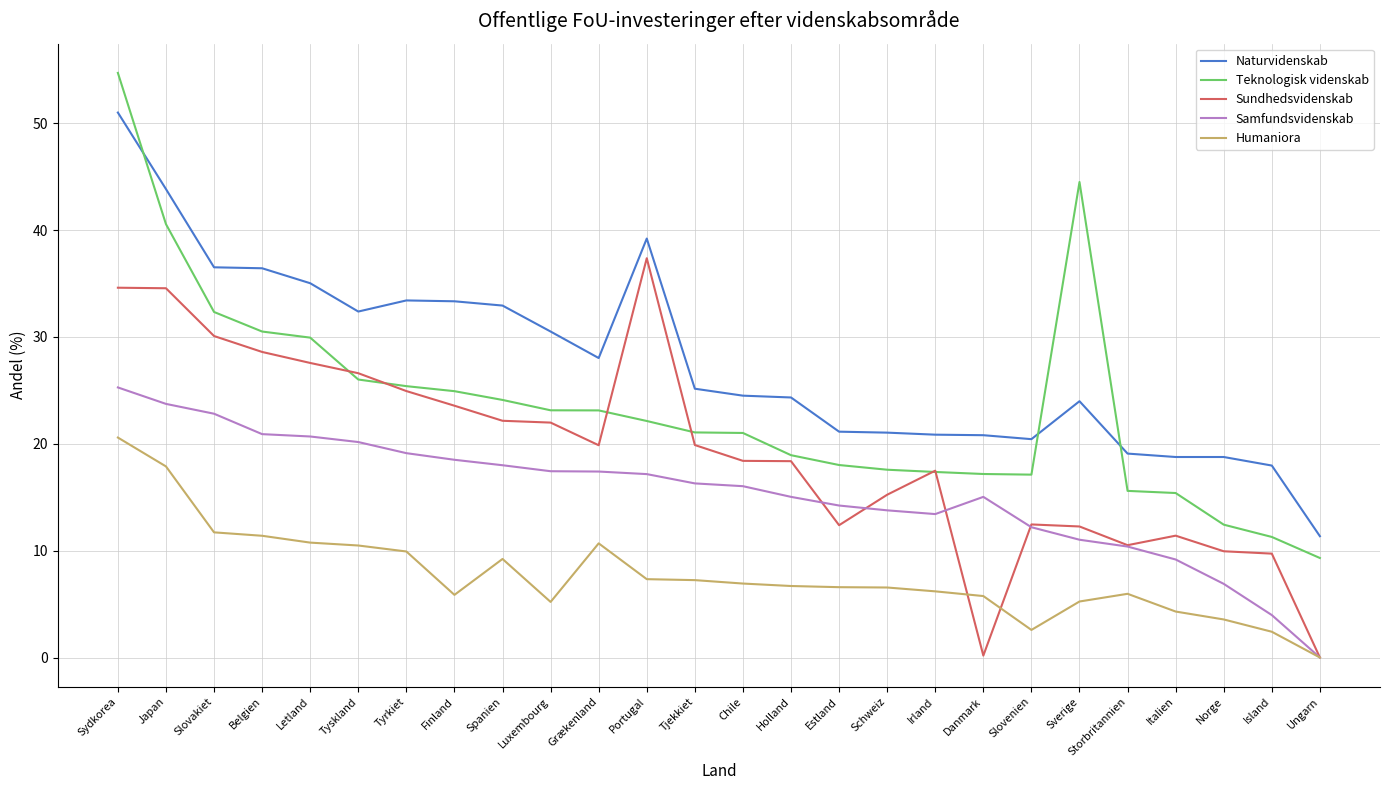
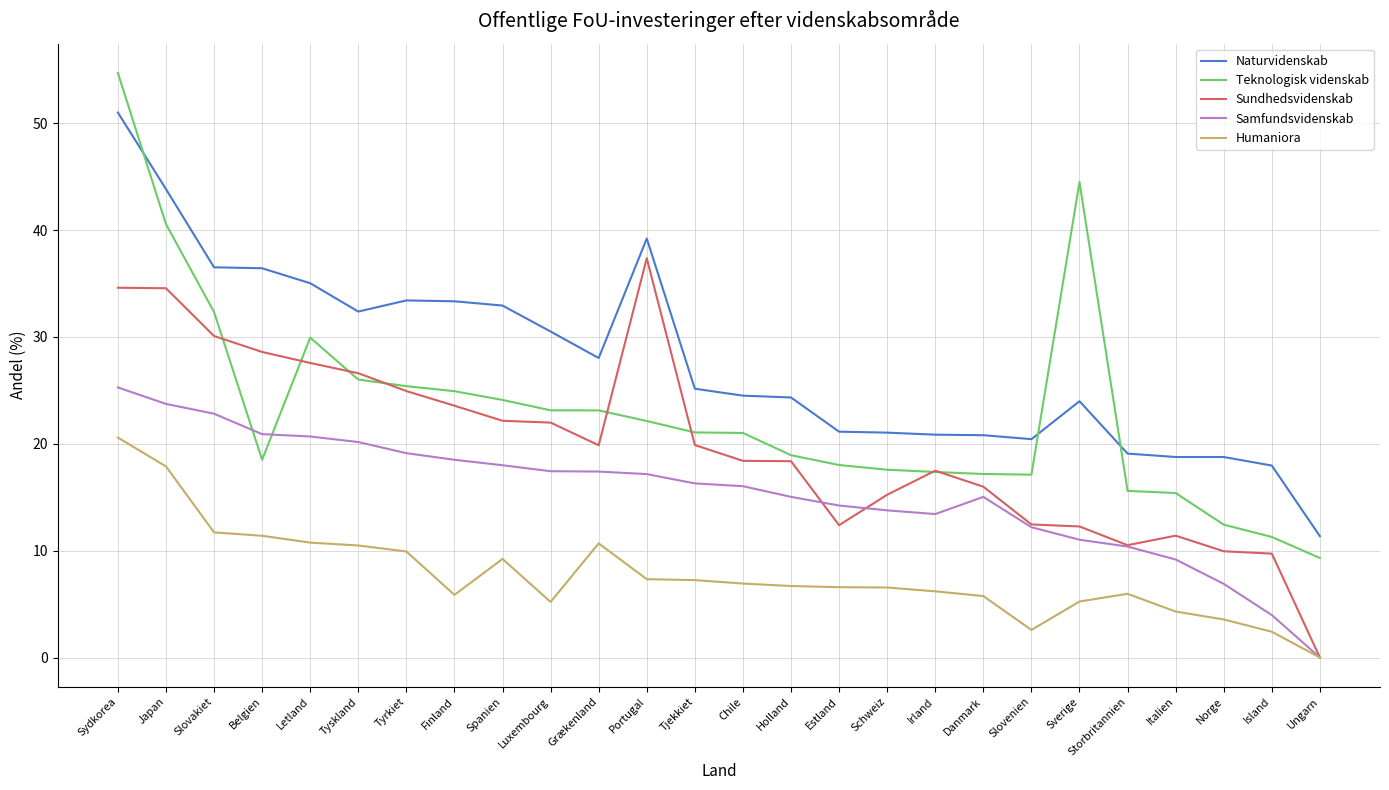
  {
    "Naturvidenskab": {
      "Sydkorea": 51.0,
      "Japan": 43.8,
      "Slovakiet": 36.5,
      "Belgien": 36.4,
      "Letland": 35.0,
      "Tyskland": 32.4,
      "Tyrkiet": 33.4,
      "Finland": 33.3,
      "Spanien": 32.9,
      "Luxembourg": 30.5,
      "Grækenland": 28.0,
      "Portugal": 39.2,
      "Tjekkiet": 25.2,
      "Chile": 24.5,
      "Holland": 24.3,
      "Estland": 21.1,
      "Schweiz": 21.0,
      "Irland": 20.9,
      "Danmark": 20.8,
      "Slovenien": 20.4,
      "Sverige": 24.0,
      "Storbritannien": 19.1,
      "Italien": 18.8,
      "Norge": 18.8,
      "Island": 18.0,
      "Ungarn": 11.4
    },
    "Teknologisk videnskab": {
      "Sydkorea": 54.7,
      "Japan": 40.6,
      "Slovakiet": 32.3,
-     "Belgien": 30.5,
+     "Belgien": 18.5,
      "Letland": 29.9,
      "Tyskland": 26.0,
      "Tyrkiet": 25.4,
      "Finland": 24.9,
      "Spanien": 24.1,
      "Luxembourg": 23.1,
      "Grækenland": 23.1,
      "Portugal": 22.1,
      "Tjekkiet": 21.1,
      "Chile": 21.0,
      "Holland": 18.9,
      "Estland": 18.0,
      "Schweiz": 17.6,
      "Danmark": 17.2,
      "Slovenien": 17.1,
      "Sverige": 44.5,
      "Storbritannien": 15.6,
      "Italien": 15.4,
      "Norge": 12.4,
      "Island": 11.3,
      "Ungarn": 9.3
    },
    "Sundhedsvidenskab": {
      "Sydkorea": 34.6,
      "Japan": 34.6,
      "Slovakiet": 30.1,
      "Belgien": 28.6,
      "Letland": 27.6,
      "Tyskland": 26.6,
      "Tyrkiet": 24.9,
      "Finland": 23.6,
      "Spanien": 22.2,
      "Luxembourg": 22.0,
      "Grækenland": 19.9,
      "Portugal": 37.4,
      "Tjekkiet": 19.9,
      "Chile": 18.4,
      "Holland": 18.4,
      "Estland": 12.4,
      "Schweiz": 15.2,
-     "Danmark": 0.2,
+     "Danmark": 16.0,
      "Slovenien": 12.5,
      "Sverige": 12.3,
      "Italien": 11.4,
      "Norge": 9.9,
      "Island": 9.7
    },
    "Samfundsvidenskab": {
      "Sydkorea": 25.3,
      "Japan": 23.7,
      "Slovakiet": 22.8,
      "Belgien": 20.9,
      "Letland": 20.7,
      "Tyskland": 20.2,
      "Tyrkiet": 19.1,
      "Finland": 18.5,
      "Spanien": 18.0,
      "Luxembourg": 17.4,
      "Grækenland": 17.4,
      "Portugal": 17.2,
      "Tjekkiet": 16.3,
      "Chile": 16.0,
      "Holland": 15.0,
      "Estland": 14.2,
      "Schweiz": 13.8,
      "Irland": 13.4,
      "Danmark": 15.0,
      "Slovenien": 12.2,
      "Sverige": 11.0,
      "Italien": 9.2,
      "Norge": 6.9,
      "Island": 4.0
    },
    "Humaniora": {
      "Sydkorea": 20.6,
      "Japan": 17.9,
      "Slovakiet": 11.7,
      "Belgien": 11.4,
      "Letland": 10.8,
      "Tyskland": 10.5,
      "Tyrkiet": 9.9,
      "Finland": 5.9,
      "Spanien": 9.2,
      "Luxembourg": 5.2,
      "Grækenland": 10.7,
      "Portugal": 7.3,
      "Tjekkiet": 7.2,
      "Chile": 6.9,
      "Holland": 6.7,
      "Estland": 6.6,
      "Schweiz": 6.6,
      "Irland": 6.2,
      "Danmark": 5.8,
      "Slovenien": 2.6,
      "Sverige": 5.2,
      "Storbritannien": 6.0,
      "Italien": 4.3,
      "Norge": 3.6,
      "Island": 2.4
    }
  }
